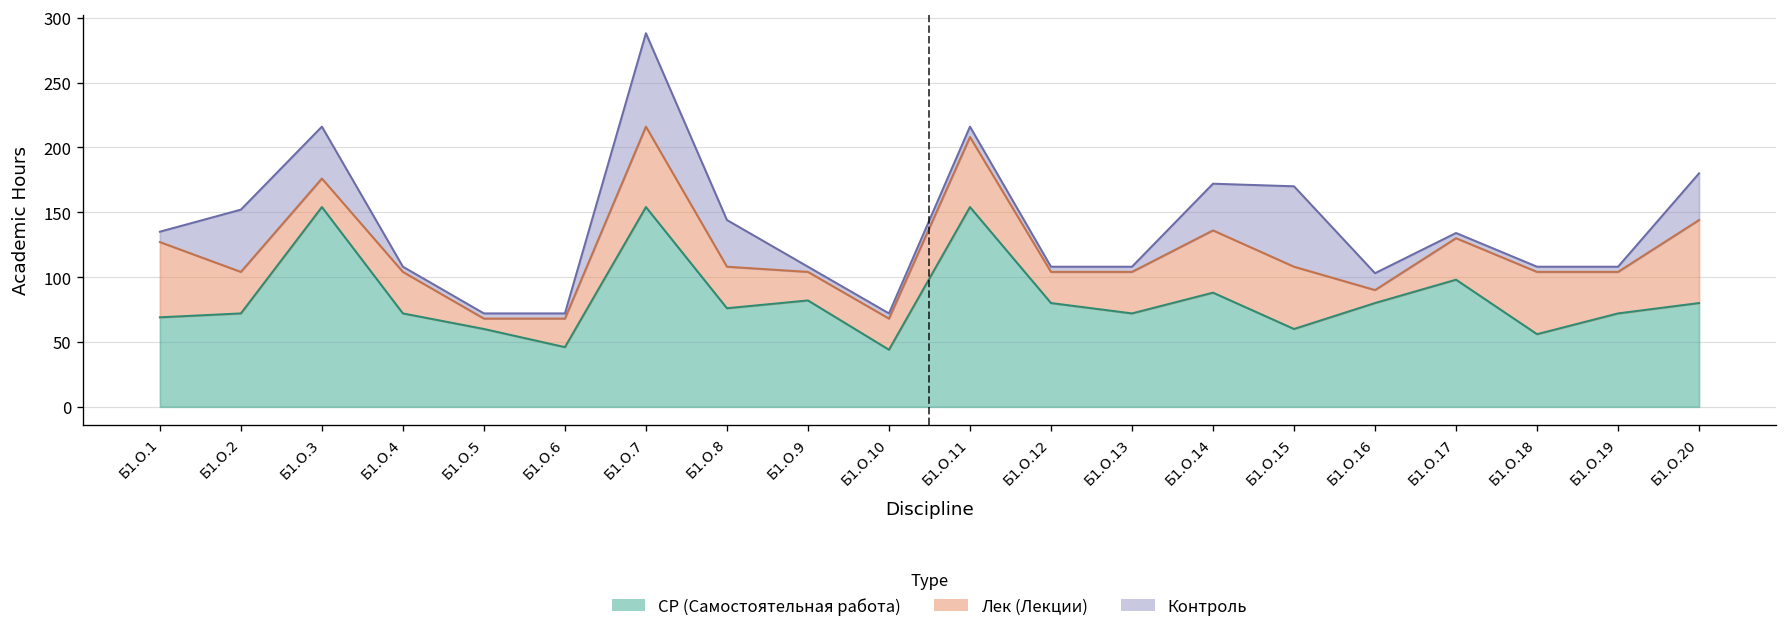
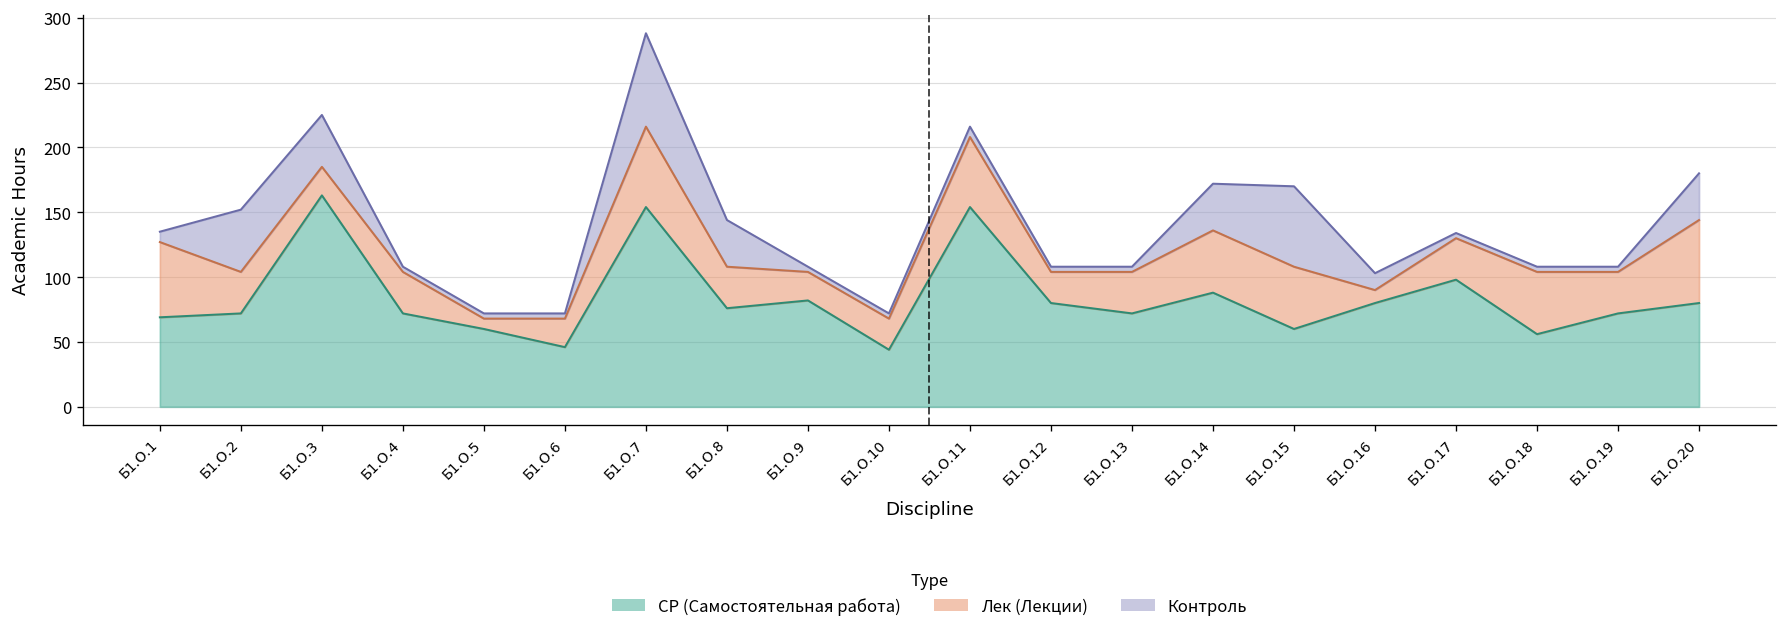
  {
    "СР (Самостоятельная работа)": {
      "Б1.О.1": 69,
      "Б1.О.2": 72,
-     "Б1.О.3": 154,
+     "Б1.О.3": 163,
      "Б1.О.4": 72,
      "Б1.О.5": 60,
      "Б1.О.6": 46,
      "Б1.О.7": 154,
      "Б1.О.8": 76,
      "Б1.О.9": 82,
      "Б1.О.10": 44,
      "Б1.О.11": 154,
      "Б1.О.12": 80,
      "Б1.О.13": 72,
      "Б1.О.14": 88,
      "Б1.О.15": 60,
      "Б1.О.16": 80,
      "Б1.О.17": 98,
      "Б1.О.18": 56,
      "Б1.О.19": 72,
      "Б1.О.20": 80
    },
    "Лек (Лекции)": {
      "Б1.О.1": 58,
      "Б1.О.2": 32,
      "Б1.О.3": 22,
      "Б1.О.4": 32,
      "Б1.О.5": 8,
      "Б1.О.6": 22,
      "Б1.О.7": 62,
      "Б1.О.8": 32,
      "Б1.О.9": 22,
      "Б1.О.10": 24,
      "Б1.О.11": 54,
      "Б1.О.12": 24,
      "Б1.О.13": 32,
      "Б1.О.14": 48,
      "Б1.О.15": 48,
      "Б1.О.16": 10,
      "Б1.О.17": 32,
      "Б1.О.18": 48,
      "Б1.О.19": 32,
      "Б1.О.20": 64
    },
    "Контроль": {
      "Б1.О.1": 8,
      "Б1.О.2": 48,
      "Б1.О.3": 40,
      "Б1.О.4": 4,
      "Б1.О.5": 4,
      "Б1.О.6": 4,
      "Б1.О.7": 72,
      "Б1.О.8": 36,
      "Б1.О.9": 4,
      "Б1.О.10": 4,
      "Б1.О.11": 8,
      "Б1.О.12": 4,
      "Б1.О.13": 4,
      "Б1.О.14": 36,
      "Б1.О.15": 62,
      "Б1.О.16": 13,
      "Б1.О.17": 4,
      "Б1.О.18": 4,
      "Б1.О.19": 4,
      "Б1.О.20": 36
    }
  }
